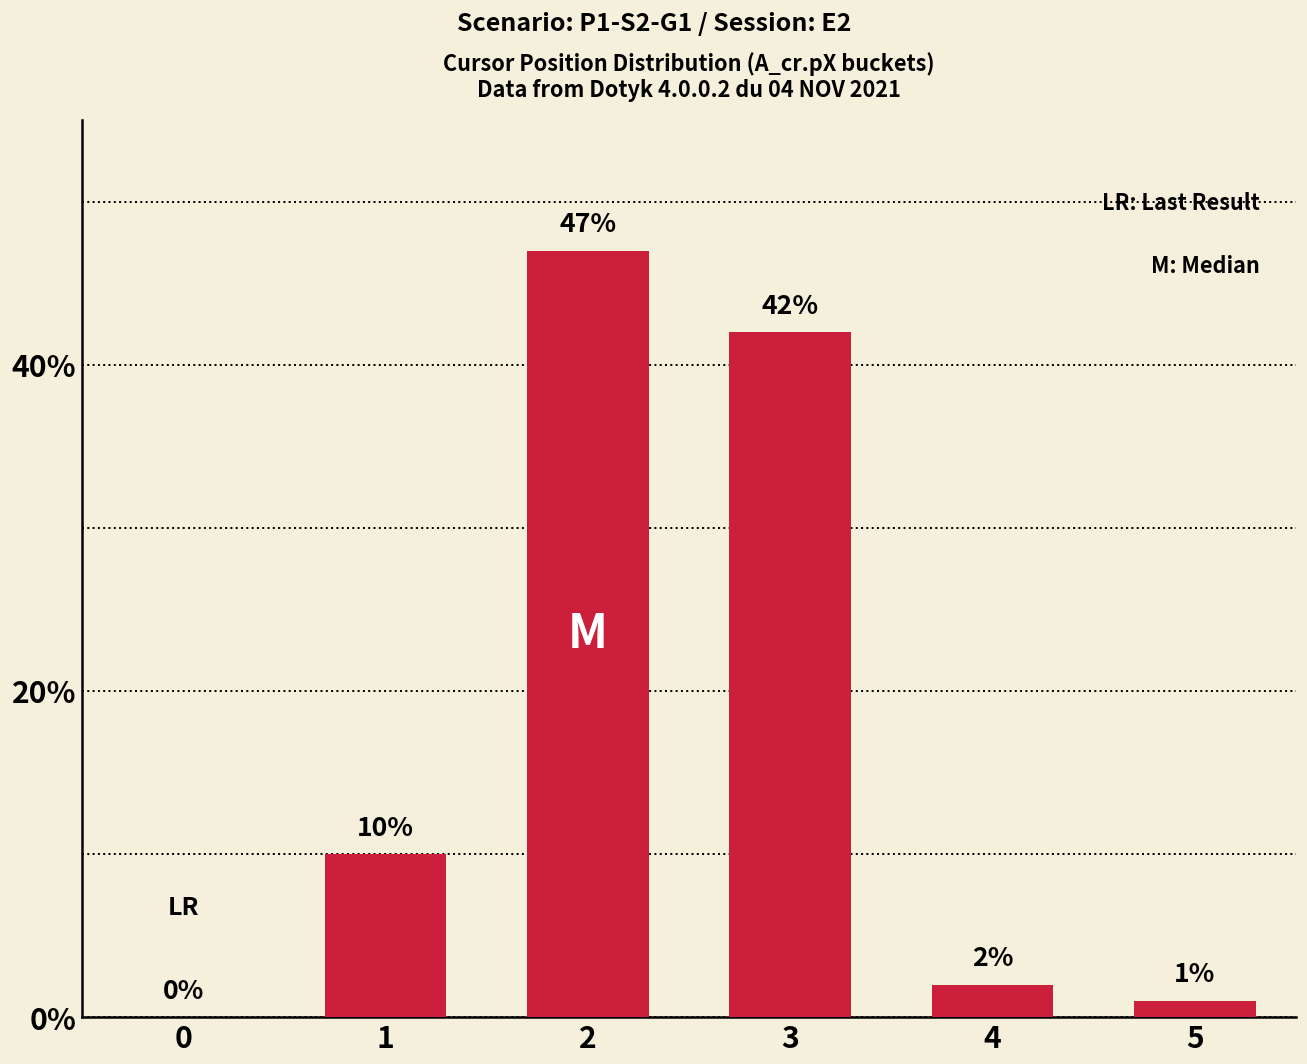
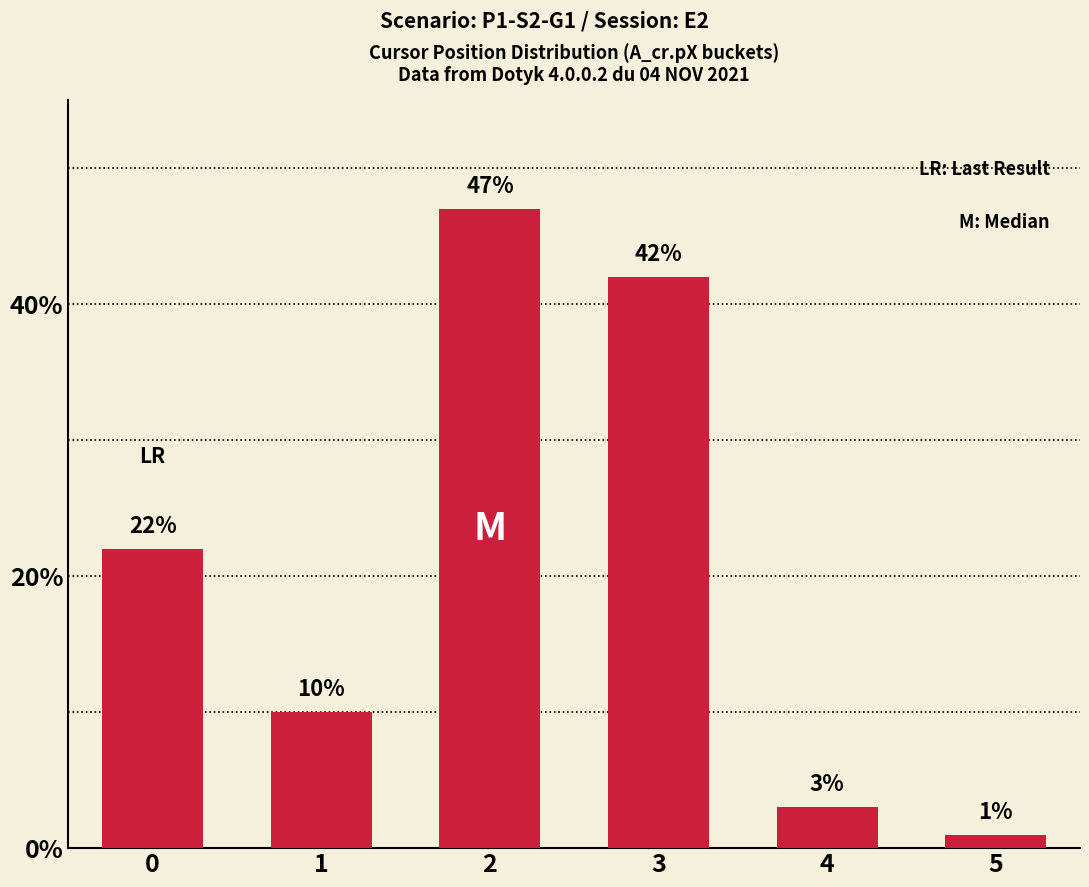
  {
-   "0": "0%",
+   "0": "22%",
    "1": "10%",
    "2": "47%",
    "3": "42%",
-   "4": "2%",
+   "4": "3%",
    "5": "1%"
  }
